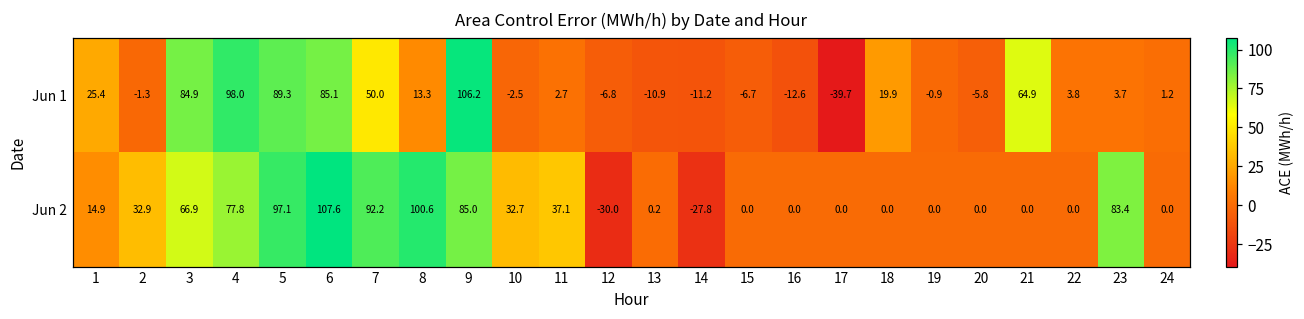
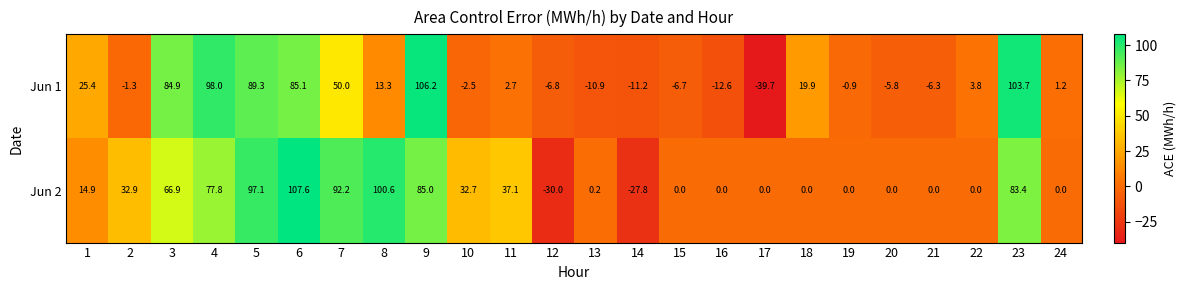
  {
    "Jun 1": {
      "1": 25.4,
      "2": -1.3,
      "3": 84.9,
      "4": 98.0,
      "5": 89.3,
      "6": 85.1,
      "7": 50.0,
      "8": 13.3,
      "9": 106.2,
      "10": -2.5,
      "11": 2.7,
      "12": -6.8,
      "13": -10.9,
      "14": -11.2,
      "15": -6.7,
      "16": -12.6,
      "17": -39.7,
      "18": 19.9,
      "19": -0.9,
      "20": -5.8,
-     "21": 64.9,
+     "21": -6.3,
      "22": 3.8,
-     "23": 3.7,
+     "23": 103.7,
      "24": 1.2
    },
    "Jun 2": {
      "1": 14.9,
      "2": 32.9,
      "3": 66.9,
      "4": 77.8,
      "5": 97.1,
      "6": 107.6,
      "7": 92.2,
      "8": 100.6,
      "9": 85.0,
      "10": 32.7,
      "11": 37.1,
      "12": -30.0,
      "13": 0.2,
      "14": -27.8,
      "15": 0.0,
      "16": 0.0,
      "17": 0.0,
      "18": 0.0,
      "19": 0.0,
      "20": 0.0,
      "21": 0.0,
      "22": 0.0,
      "23": 83.4,
      "24": 0.0
    }
  }
